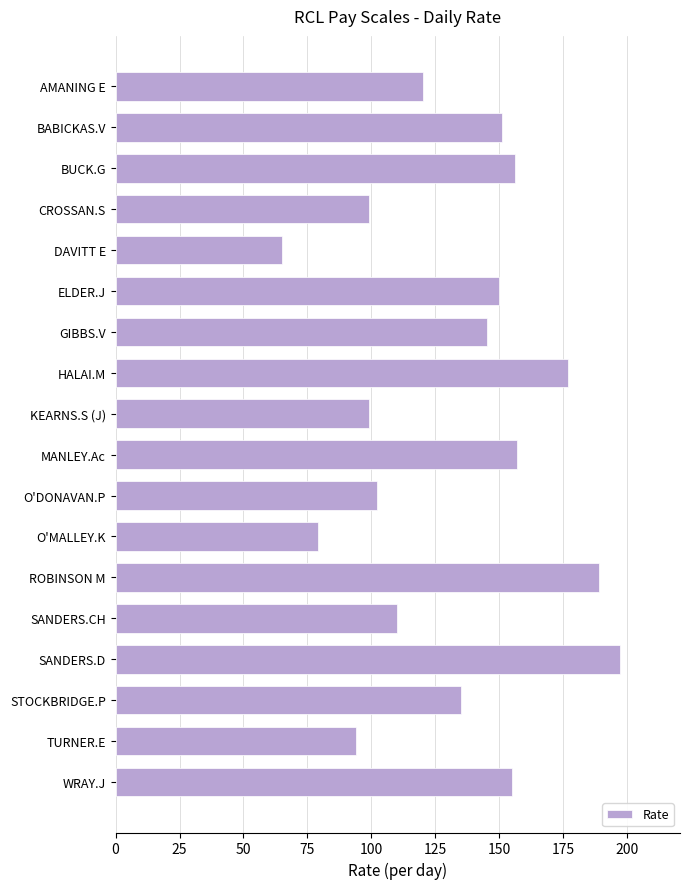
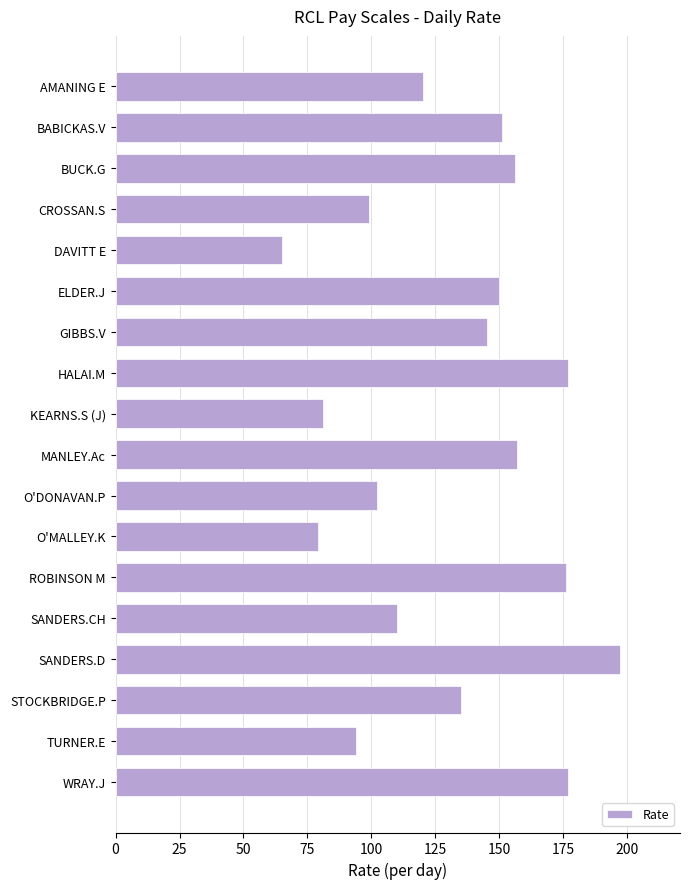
  {
    "AMANING E": 120,
    "BABICKAS.V": 151,
    "BUCK.G": 156,
    "CROSSAN.S": 99,
    "DAVITT E": 65,
    "ELDER.J": 150,
    "GIBBS.V": 145,
    "HALAI.M": 177,
-   "KEARNS.S (J)": 99,
+   "KEARNS.S (J)": 81,
    "MANLEY.Ac": 157,
    "O'DONAVAN.P": 102,
    "O'MALLEY.K": 79,
-   "ROBINSON M": 189,
+   "ROBINSON M": 176,
    "SANDERS.CH": 110,
    "SANDERS.D": 197,
    "STOCKBRIDGE.P": 135,
    "TURNER.E": 94,
-   "WRAY.J": 155
+   "WRAY.J": 177
  }
